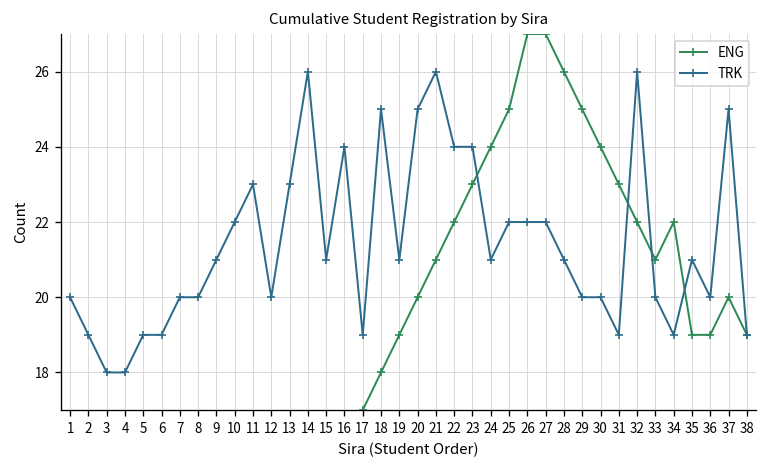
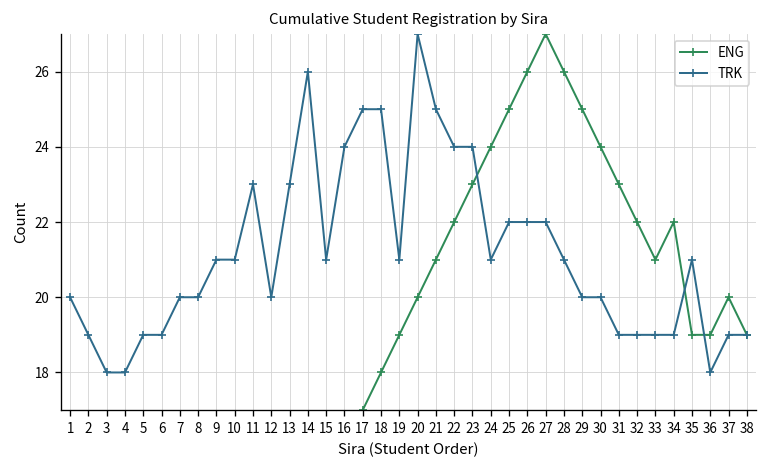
  {
    "ENG": {
      "17": 17,
      "18": 18,
      "19": 19,
      "20": 20,
      "21": 21,
      "22": 22,
      "23": 23,
      "24": 24,
      "25": 25,
-     "26": 27,
+     "26": 26,
      "27": 27,
      "28": 26,
      "29": 25,
      "30": 24,
      "31": 23,
      "32": 22,
      "33": 21,
      "34": 22,
      "35": 19,
      "36": 19,
      "37": 20
    },
    "TRK": {
      "1": 20,
      "2": 19,
      "3": 18,
      "4": 18,
      "5": 19,
      "6": 19,
      "7": 20,
      "8": 20,
      "9": 21,
-     "10": 22,
+     "10": 21,
      "11": 23,
      "12": 20,
      "13": 23,
      "14": 26,
      "15": 21,
      "16": 24,
-     "17": 19,
+     "17": 25,
      "18": 25,
      "19": 21,
-     "20": 25,
-     "21": 26,
+     "20": 27,
+     "21": 25,
      "22": 24,
      "23": 24,
      "24": 21,
      "25": 22,
      "26": 22,
      "27": 22,
      "28": 21,
      "29": 20,
      "30": 20,
      "31": 19,
-     "32": 26,
-     "33": 20,
+     "32": 19,
+     "33": 19,
      "34": 19,
      "35": 21,
-     "36": 20,
-     "37": 25
+     "36": 18,
+     "37": 19
    }
  }
